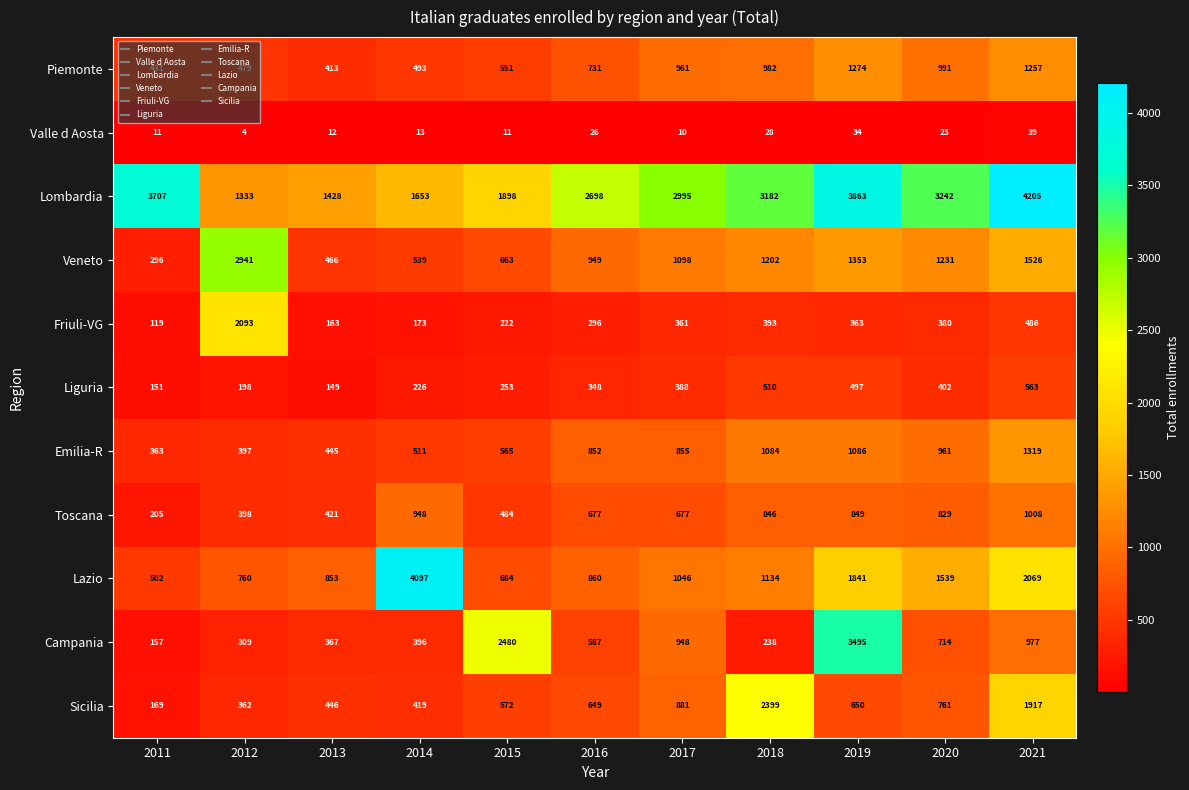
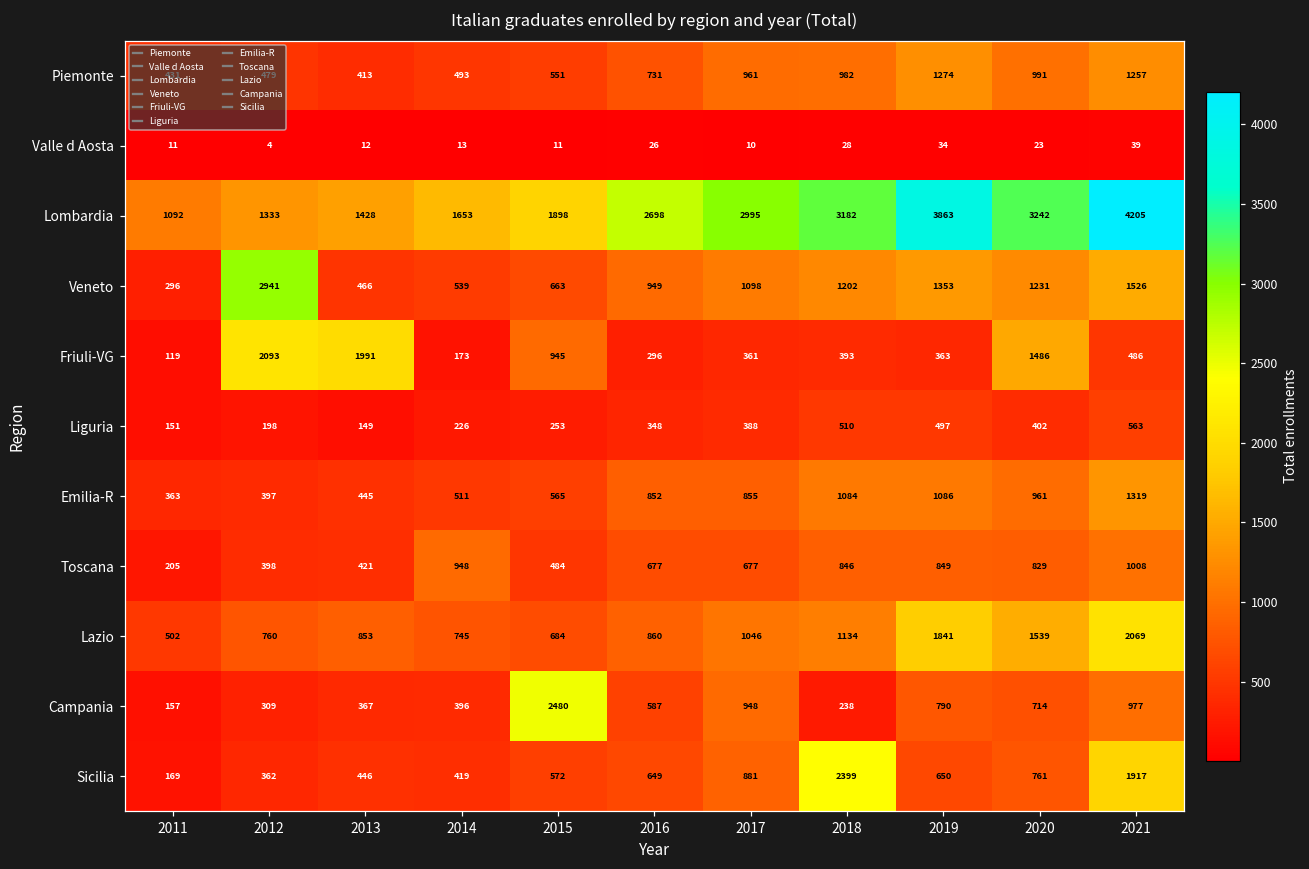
  {
    "Piemonte": {
      "2013": 413,
      "2014": 493,
      "2015": 551,
      "2016": 731,
      "2017": 961,
      "2018": 982,
      "2019": 1274,
      "2020": 991,
      "2021": 1257
    },
    "Valle d Aosta": {
      "2011": 11,
      "2012": 4,
      "2013": 12,
      "2014": 13,
      "2015": 11,
      "2016": 26,
      "2017": 10,
      "2018": 28,
      "2019": 34,
      "2020": 23,
      "2021": 39
    },
    "Lombardia": {
-     "2011": 3707,
+     "2011": 1092,
      "2012": 1333,
      "2013": 1428,
      "2014": 1653,
      "2015": 1898,
      "2016": 2698,
      "2017": 2995,
      "2018": 3182,
      "2019": 3863,
      "2020": 3242,
      "2021": 4205
    },
    "Veneto": {
      "2011": 296,
      "2012": 2941,
      "2013": 466,
      "2014": 539,
      "2015": 663,
      "2016": 949,
      "2017": 1098,
      "2018": 1202,
      "2019": 1353,
      "2020": 1231,
      "2021": 1526
    },
    "Friuli-VG": {
      "2011": 119,
      "2012": 2093,
-     "2013": 163,
+     "2013": 1991,
      "2014": 173,
-     "2015": 222,
+     "2015": 945,
      "2016": 296,
      "2017": 361,
      "2018": 393,
      "2019": 363,
-     "2020": 380,
+     "2020": 1486,
      "2021": 486
    },
    "Liguria": {
      "2011": 151,
      "2012": 198,
      "2013": 149,
      "2014": 226,
      "2015": 253,
      "2016": 348,
      "2017": 388,
      "2018": 510,
      "2019": 497,
      "2020": 402,
      "2021": 563
    },
    "Emilia-R": {
      "2011": 363,
      "2012": 397,
      "2013": 445,
      "2014": 511,
      "2015": 565,
      "2016": 852,
      "2017": 855,
      "2018": 1084,
      "2019": 1086,
      "2020": 961,
      "2021": 1319
    },
    "Toscana": {
      "2011": 205,
      "2012": 398,
      "2013": 421,
      "2014": 948,
      "2015": 484,
      "2016": 677,
      "2017": 677,
      "2018": 846,
      "2019": 849,
      "2020": 829,
      "2021": 1008
    },
    "Lazio": {
      "2011": 502,
      "2012": 760,
      "2013": 853,
-     "2014": 4097,
+     "2014": 745,
      "2015": 684,
      "2016": 860,
      "2017": 1046,
      "2018": 1134,
      "2019": 1841,
      "2020": 1539,
      "2021": 2069
    },
    "Campania": {
      "2011": 157,
      "2012": 309,
      "2013": 367,
      "2014": 396,
      "2015": 2480,
      "2016": 587,
      "2017": 948,
      "2018": 238,
-     "2019": 3495,
+     "2019": 790,
      "2020": 714,
      "2021": 977
    },
    "Sicilia": {
      "2011": 169,
      "2012": 362,
      "2013": 446,
      "2014": 419,
      "2015": 572,
      "2016": 649,
      "2017": 881,
      "2018": 2399,
      "2019": 650,
      "2020": 761,
      "2021": 1917
    }
  }
